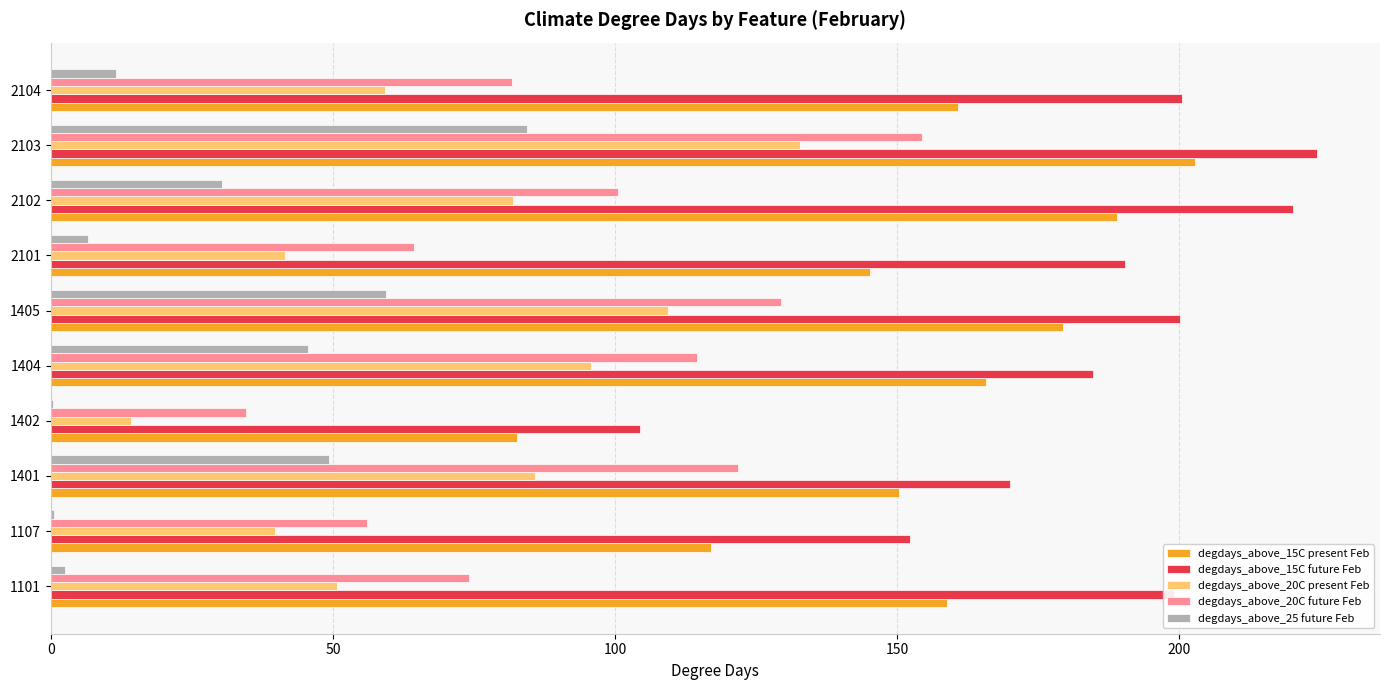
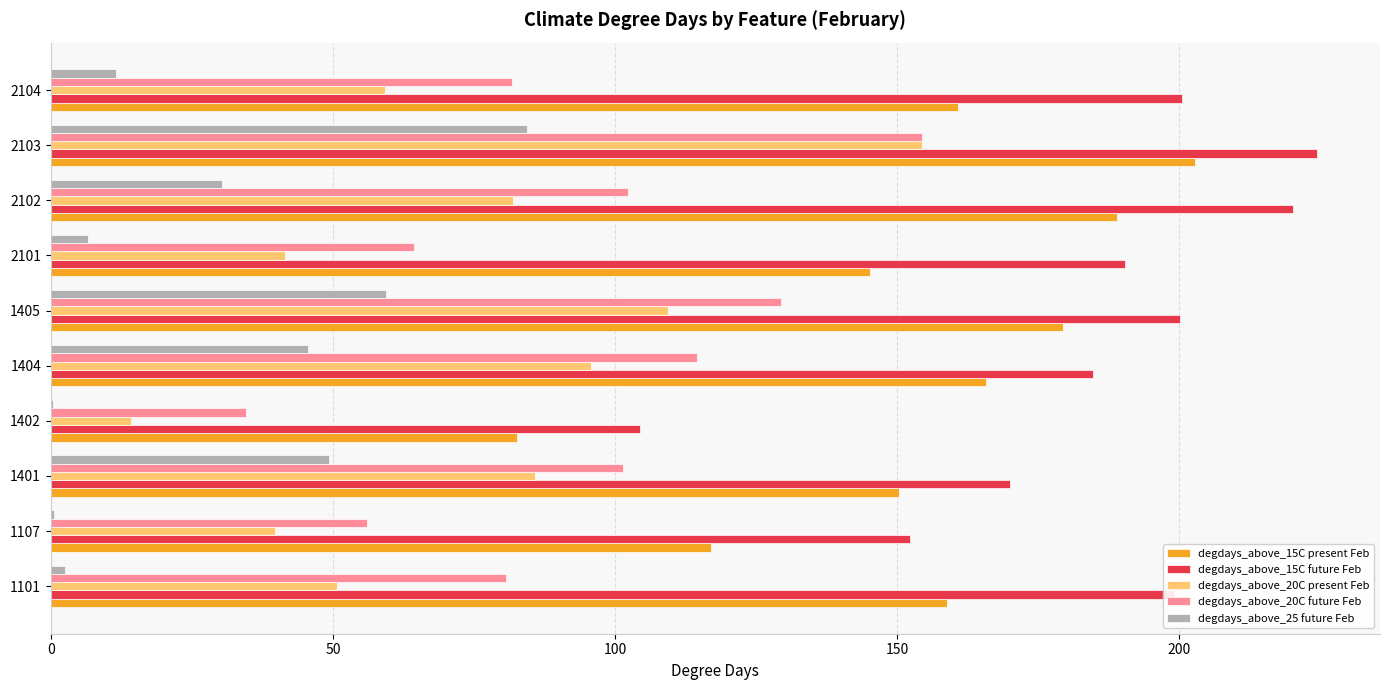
  {
    "degdays_above_15C present Feb": {
      "2104": 161,
      "2103": 203,
      "2102": 189,
      "2101": 145,
      "1405": 179,
      "1404": 166,
      "1402": 83,
      "1401": 150,
      "1107": 117,
      "1101": 159
    },
    "degdays_above_15C future Feb": {
      "2104": 200,
      "2103": 224,
      "2102": 220,
      "2101": 190,
      "1405": 200,
      "1404": 185,
      "1402": 104,
      "1401": 170,
      "1107": 152
    },
    "degdays_above_20C present Feb": {
      "2104": 59,
-     "2103": 133,
+     "2103": 154,
      "2102": 82,
      "2101": 42,
      "1405": 109,
      "1404": 96,
      "1402": 14,
      "1401": 86,
      "1107": 40,
      "1101": 51
    },
    "degdays_above_20C future Feb": {
      "2104": 82,
      "2103": 154,
-     "2102": 101,
+     "2102": 102,
      "2101": 64,
      "1405": 129,
      "1404": 115,
      "1402": 35,
-     "1401": 122,
+     "1401": 101,
      "1107": 56,
-     "1101": 74
+     "1101": 81
    },
    "degdays_above_25 future Feb": {
      "2104": 12,
      "2103": 84,
      "2102": 30,
      "2101": 7,
      "1405": 59,
      "1404": 46,
      "1401": 49,
      "1107": 1,
      "1101": 3
    }
  }
